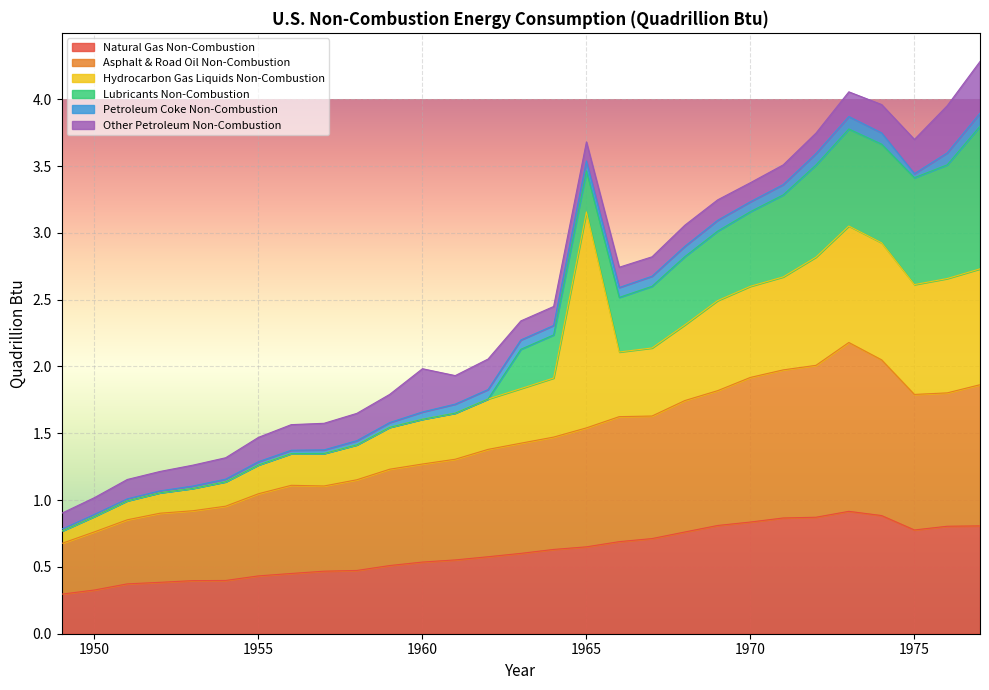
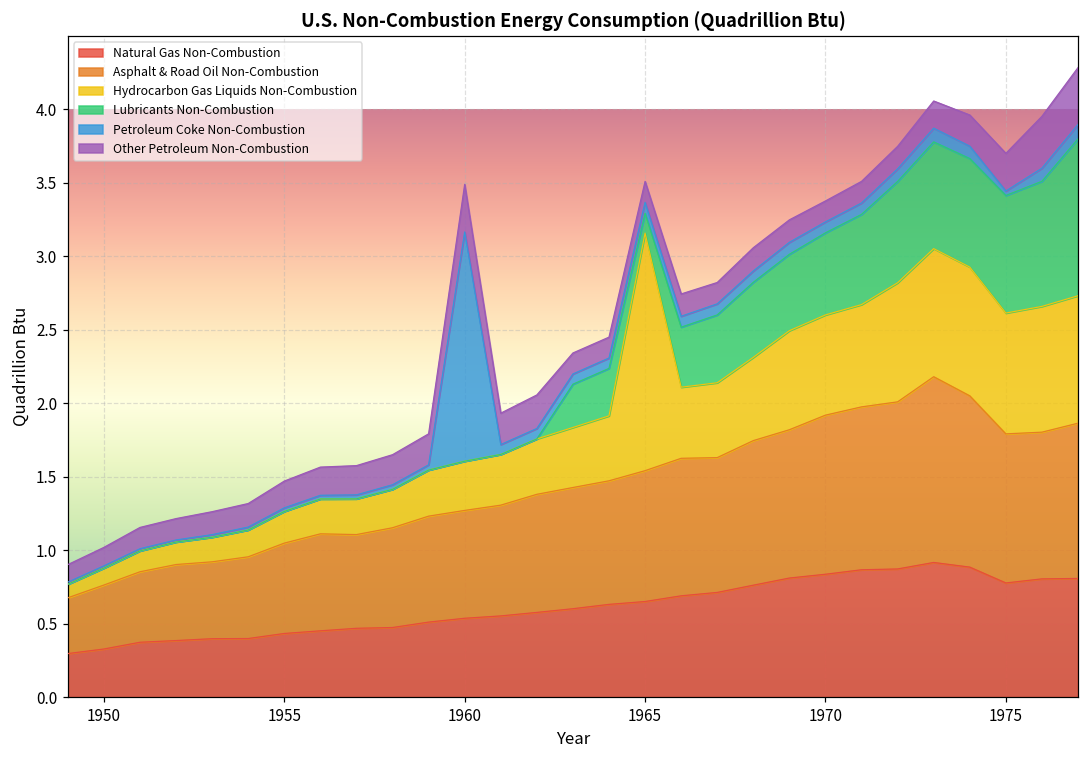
  {
    "Hydrocarbon Gas Liquids Non-Combustion": {
      "1965": 1.62,
      "1970": 0.68,
      "1975": 0.82
    },
    "Lubricants Non-Combustion": {
-     "1965": 0.31,
+     "1965": 0.14,
      "1970": 0.56,
      "1975": 0.80
    },
    "Petroleum Coke Non-Combustion": {
      "1955": 0.02,
-     "1960": 0.05,
+     "1960": 1.56,
      "1965": 0.07,
      "1970": 0.07,
      "1975": 0.03
    },
    "Other Petroleum Non-Combustion": {
      "1950": 0.13,
      "1955": 0.18,
      "1960": 0.32,
      "1965": 0.14,
      "1970": 0.14,
      "1975": 0.26
    }
  }
